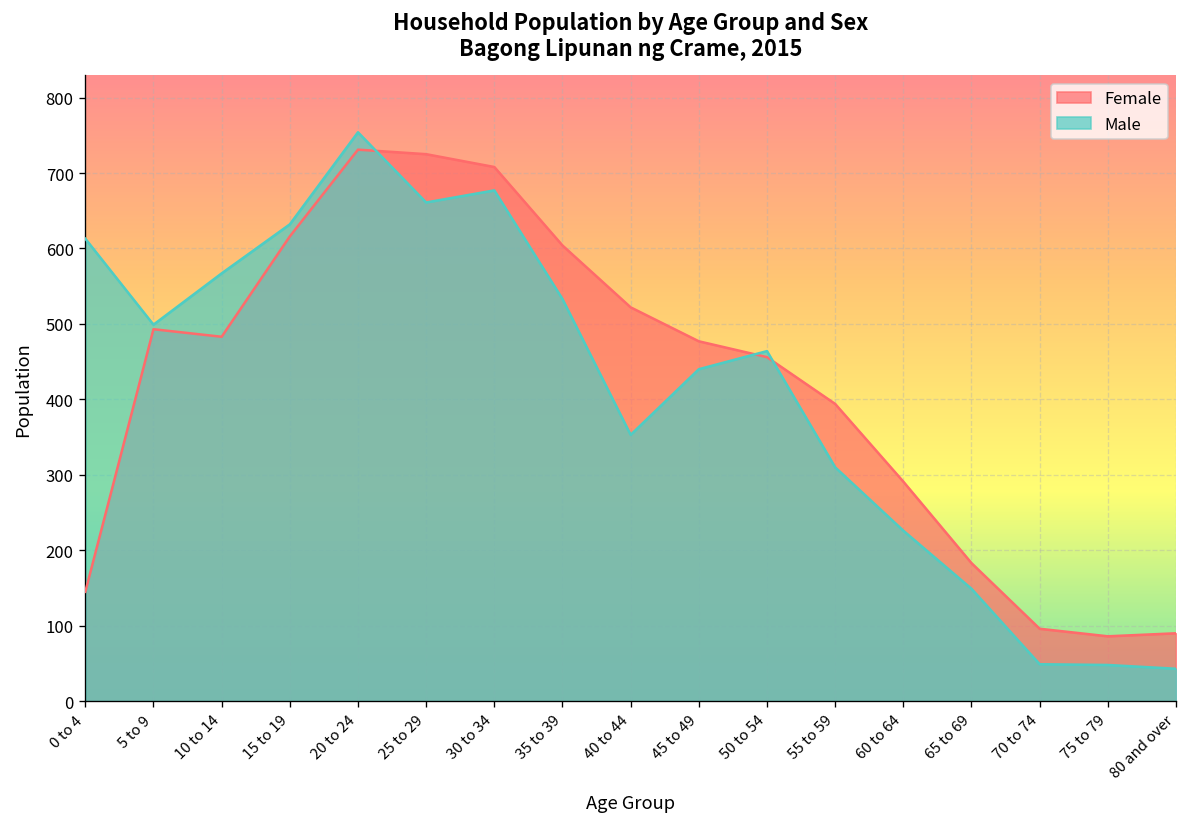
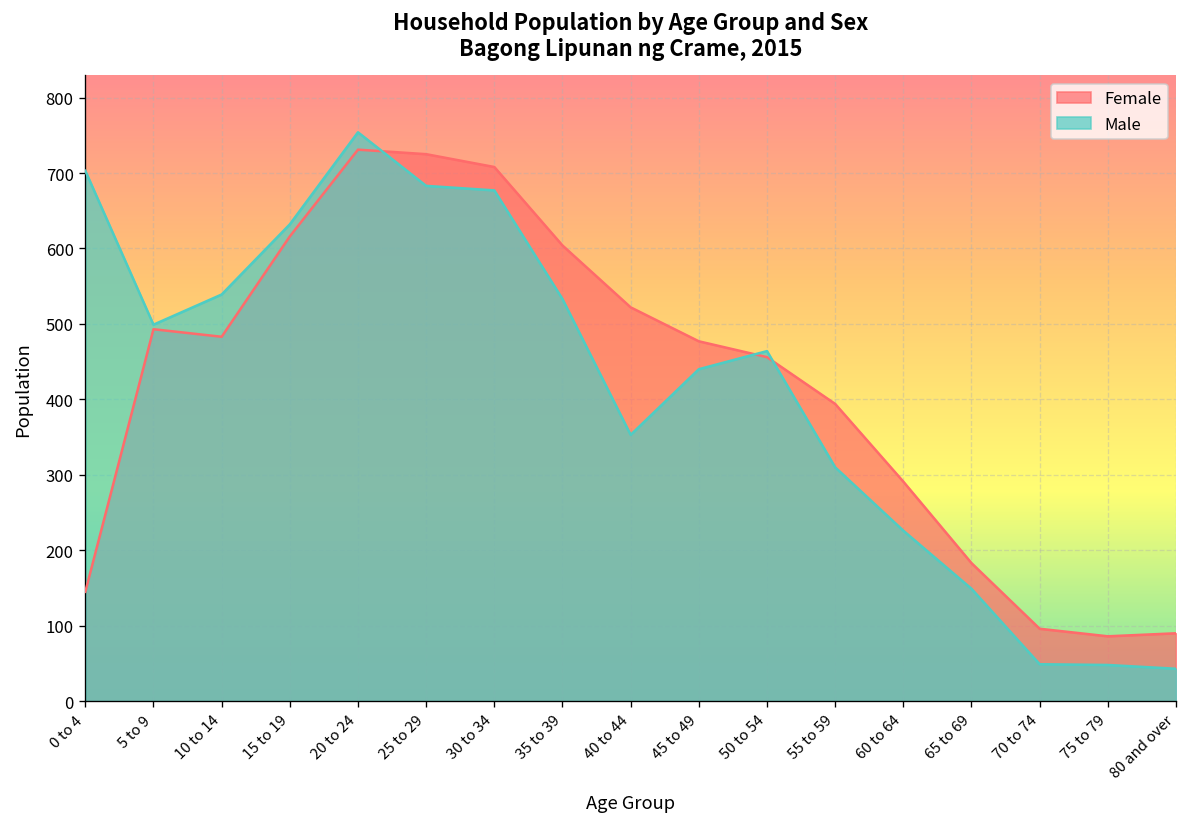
  {
    "Female": {
      "0 to 4": 150,
      "5 to 9": 490,
      "10 to 14": 480,
      "15 to 19": 620,
      "20 to 24": 730,
      "25 to 29": 730,
      "30 to 34": 710,
      "35 to 39": 600,
      "40 to 44": 520,
      "45 to 49": 480,
      "50 to 54": 460,
      "55 to 59": 390,
      "60 to 64": 290,
      "65 to 69": 180,
      "70 to 74": 100,
      "75 to 79": 90,
      "80 and over": 90
    },
    "Male": {
-     "0 to 4": 610,
+     "0 to 4": 700,
      "5 to 9": 500,
-     "10 to 14": 570,
+     "10 to 14": 540,
      "15 to 19": 630,
      "20 to 24": 750,
-     "25 to 29": 660,
+     "25 to 29": 680,
      "30 to 34": 680,
      "35 to 39": 530,
      "40 to 44": 350,
      "45 to 49": 440,
      "50 to 54": 460,
      "55 to 59": 310,
      "60 to 64": 230,
      "65 to 69": 150,
      "70 to 74": 50,
      "75 to 79": 50,
      "80 and over": 40
    }
  }
